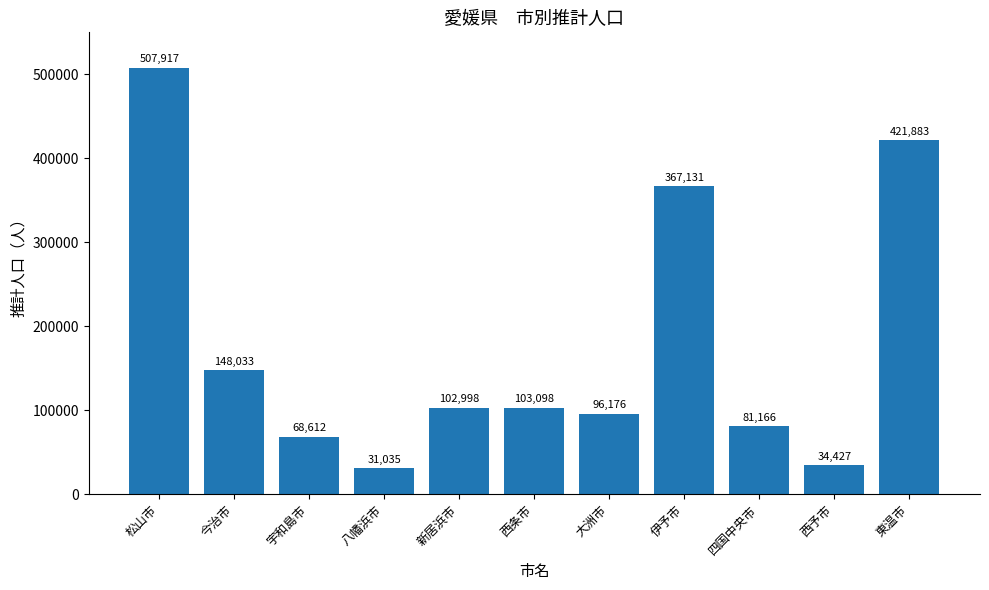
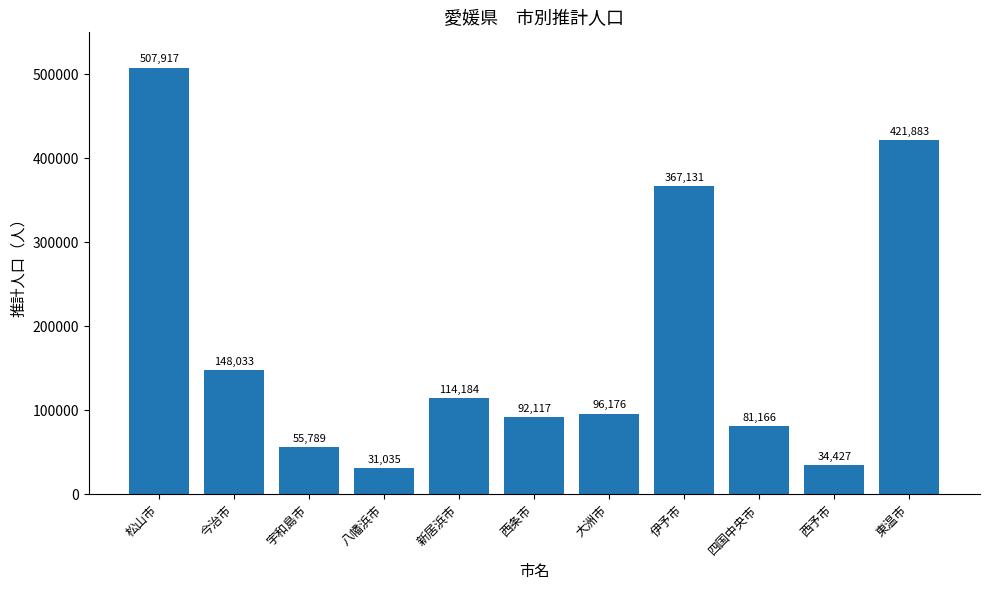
  {
    "松山市": "507,917",
    "今治市": "148,033",
-   "宇和島市": "68,612",
+   "宇和島市": "55,789",
    "八幡浜市": "31,035",
-   "新居浜市": "102,998",
-   "西条市": "103,098",
+   "新居浜市": "114,184",
+   "西条市": "92,117",
    "大洲市": "96,176",
    "伊予市": "367,131",
    "四国中央市": "81,166",
    "西予市": "34,427",
    "東温市": "421,883"
  }
